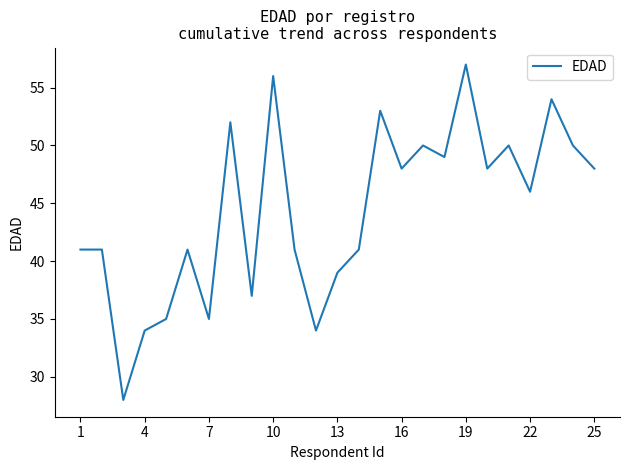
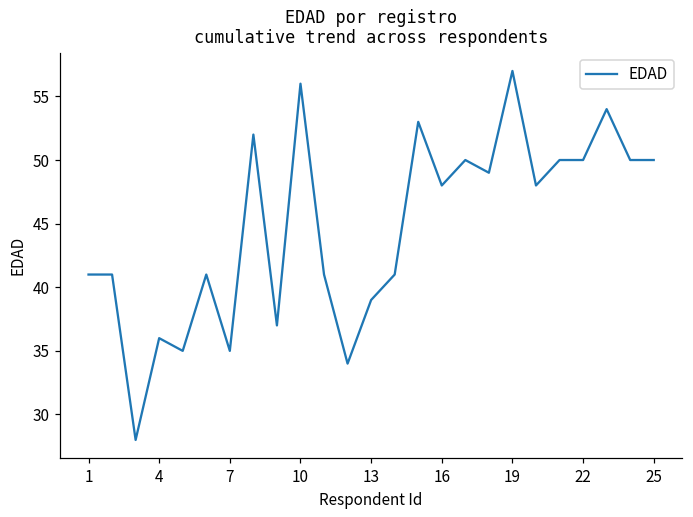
  {
    "1": 41,
-   "4": 34,
+   "4": 36,
    "7": 35,
    "10": 56,
    "13": 39,
    "16": 48,
    "19": 57,
-   "22": 46,
-   "25": 48
+   "22": 50,
+   "25": 50
  }
